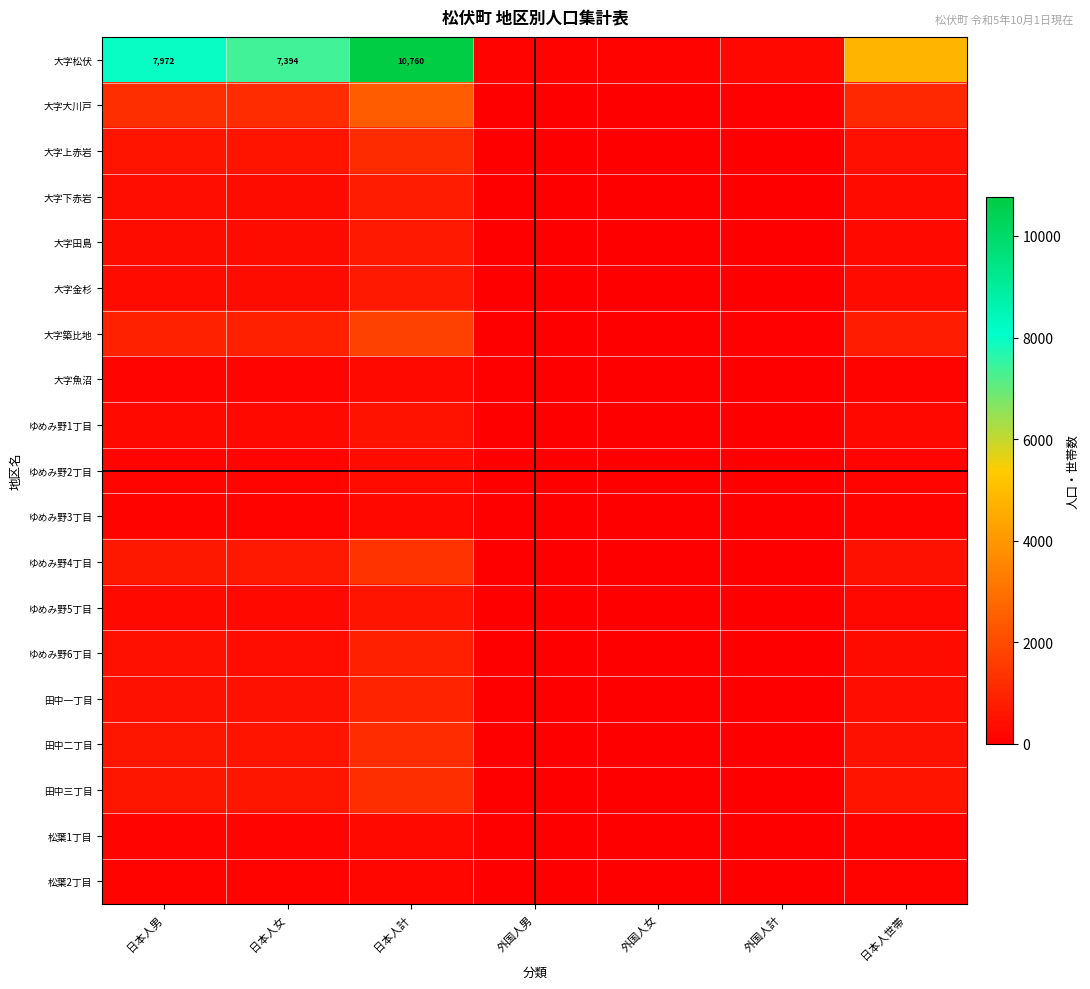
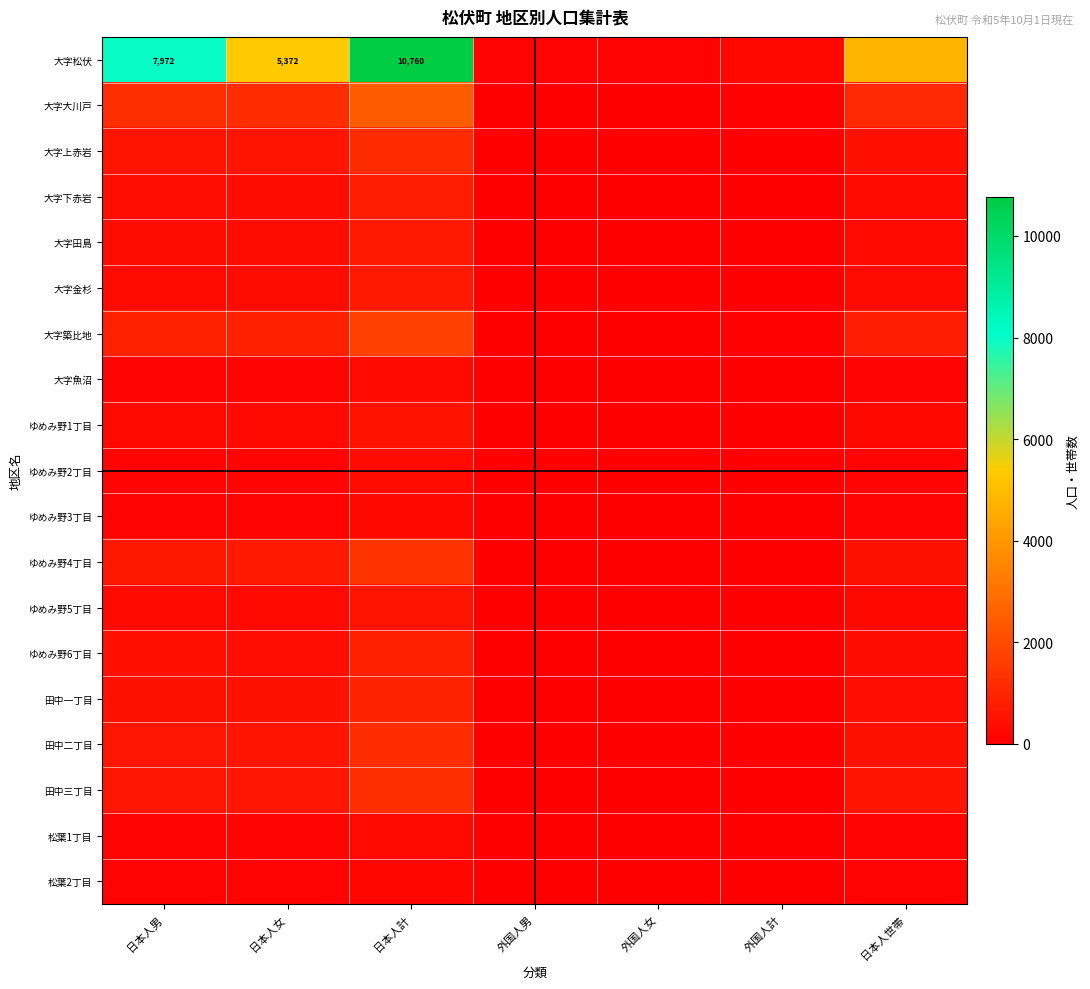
  {
    "大字松伏": {
      "日本人男": "7,972",
-     "日本人女": "7,394",
+     "日本人女": "5,372",
      "日本人計": "10,760"
    }
  }
